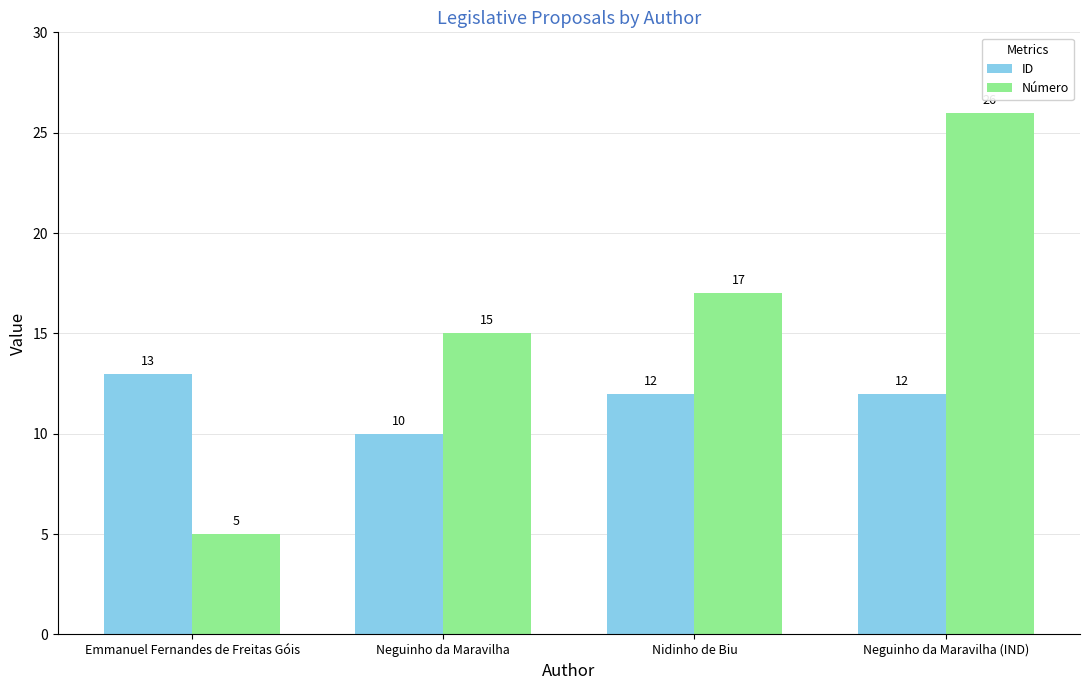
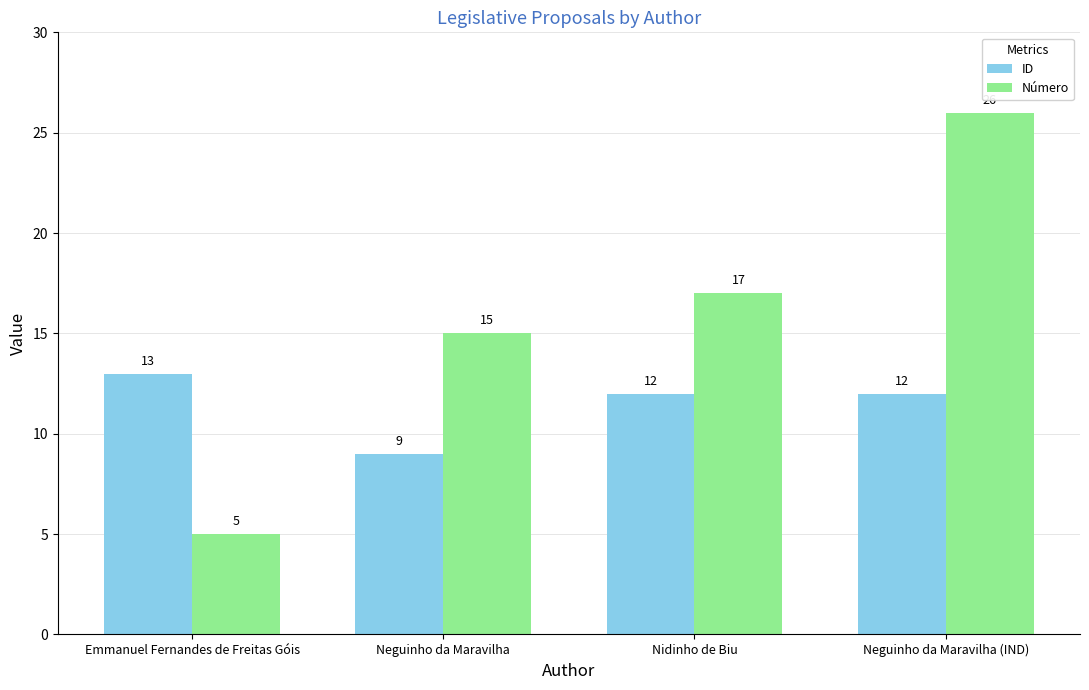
  {
    "ID": {
      "Emmanuel Fernandes de Freitas Góis": 13,
-     "Neguinho da Maravilha": 10,
+     "Neguinho da Maravilha": 9,
      "Nidinho de Biu": 12,
      "Neguinho da Maravilha (IND)": 12
    },
    "Número": {
      "Emmanuel Fernandes de Freitas Góis": 5,
      "Neguinho da Maravilha": 15,
      "Nidinho de Biu": 17
    }
  }
